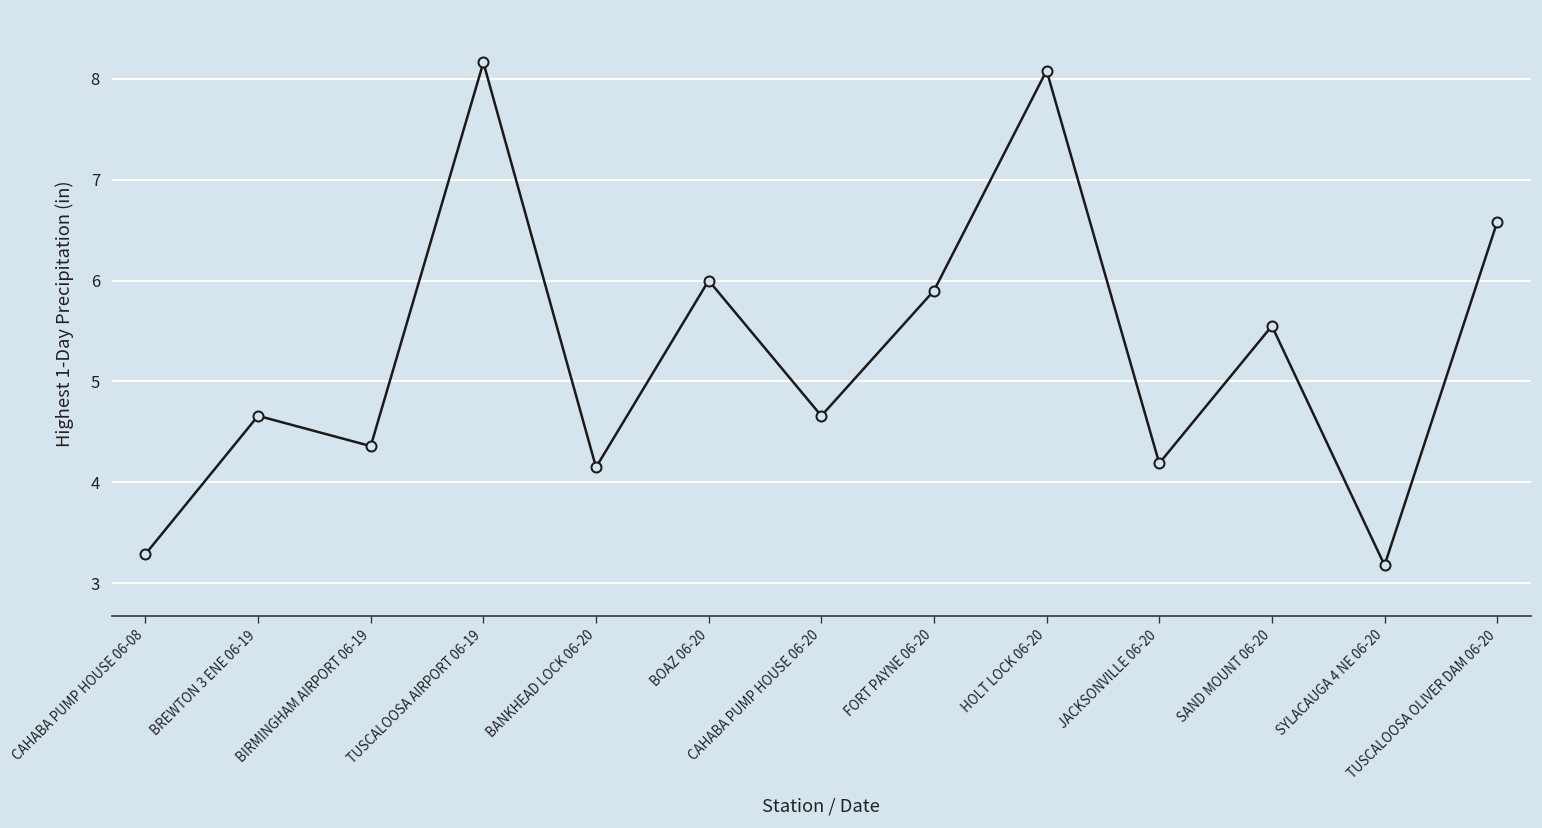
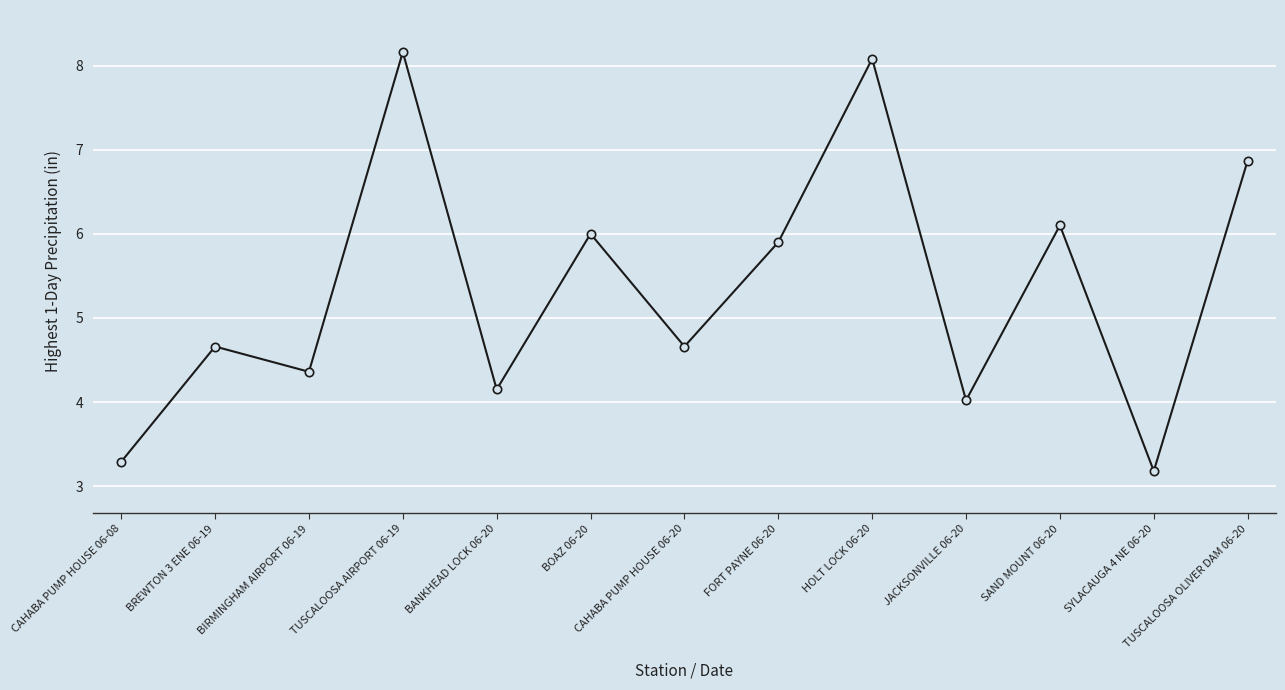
  {
    "CAHABA PUMP HOUSE 06-08": 3.3,
    "BREWTON 3 ENE 06-19": 4.7,
    "BIRMINGHAM AIRPORT 06-19": 4.4,
    "TUSCALOOSA AIRPORT 06-19": 8.2,
    "BANKHEAD LOCK 06-20": 4.2,
    "BOAZ 06-20": 6.0,
    "CAHABA PUMP HOUSE 06-20": 4.7,
    "FORT PAYNE 06-20": 5.9,
    "HOLT LOCK 06-20": 8.1,
-   "JACKSONVILLE 06-20": 4.2,
-   "SAND MOUNT 06-20": 5.6,
+   "JACKSONVILLE 06-20": 4.0,
+   "SAND MOUNT 06-20": 6.1,
    "SYLACAUGA 4 NE 06-20": 3.2,
-   "TUSCALOOSA OLIVER DAM 06-20": 6.6
+   "TUSCALOOSA OLIVER DAM 06-20": 6.9
  }
